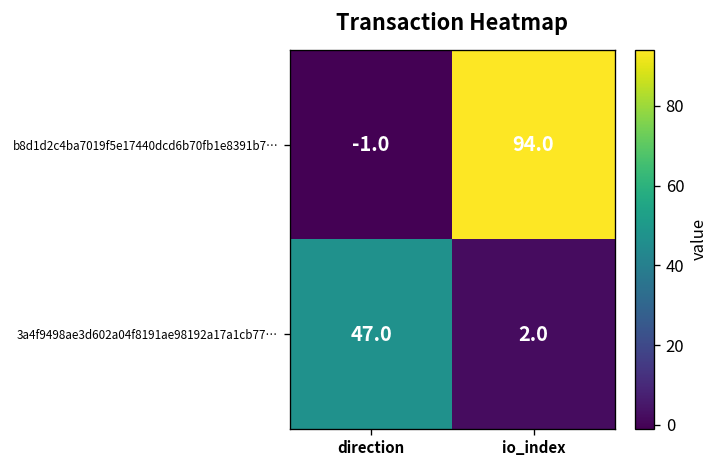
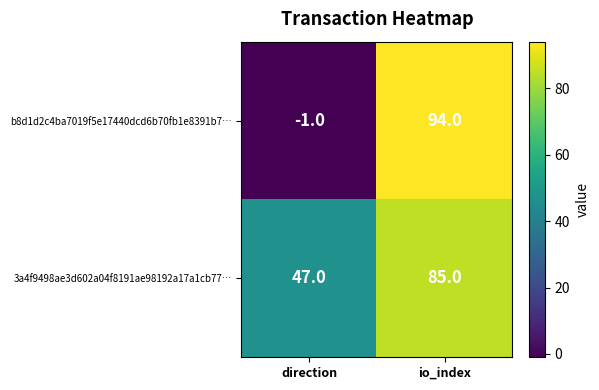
  {
    "b8d1d2c4ba7019f5e17440dcd6b70fb1e8391b7…": {
      "direction": -1.0,
      "io_index": 94.0
    },
    "3a4f9498ae3d602a04f8191ae98192a17a1cb77…": {
      "direction": 47.0,
-     "io_index": 2.0
+     "io_index": 85.0
    }
  }
